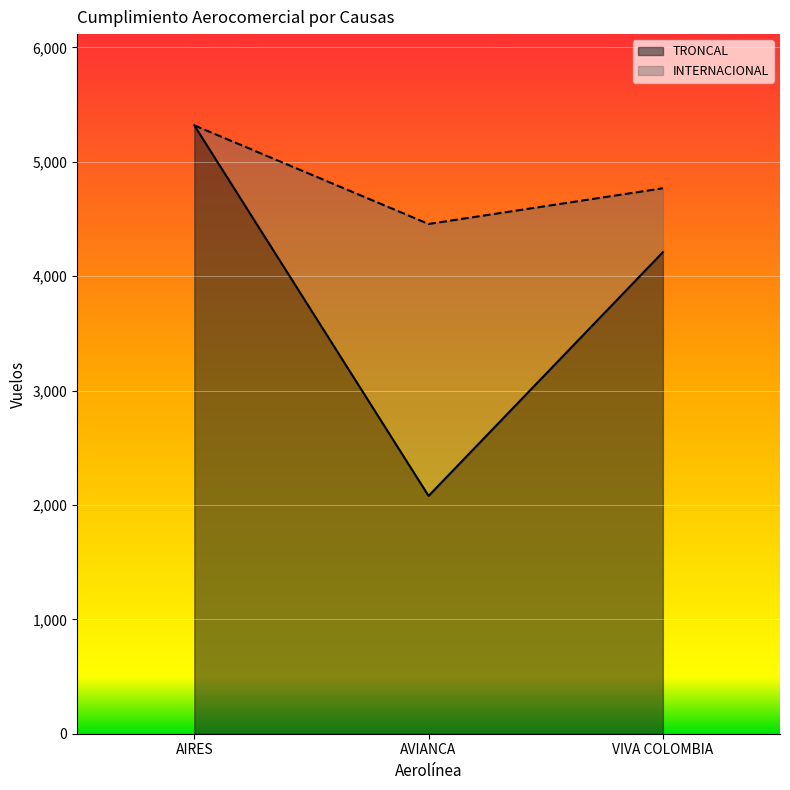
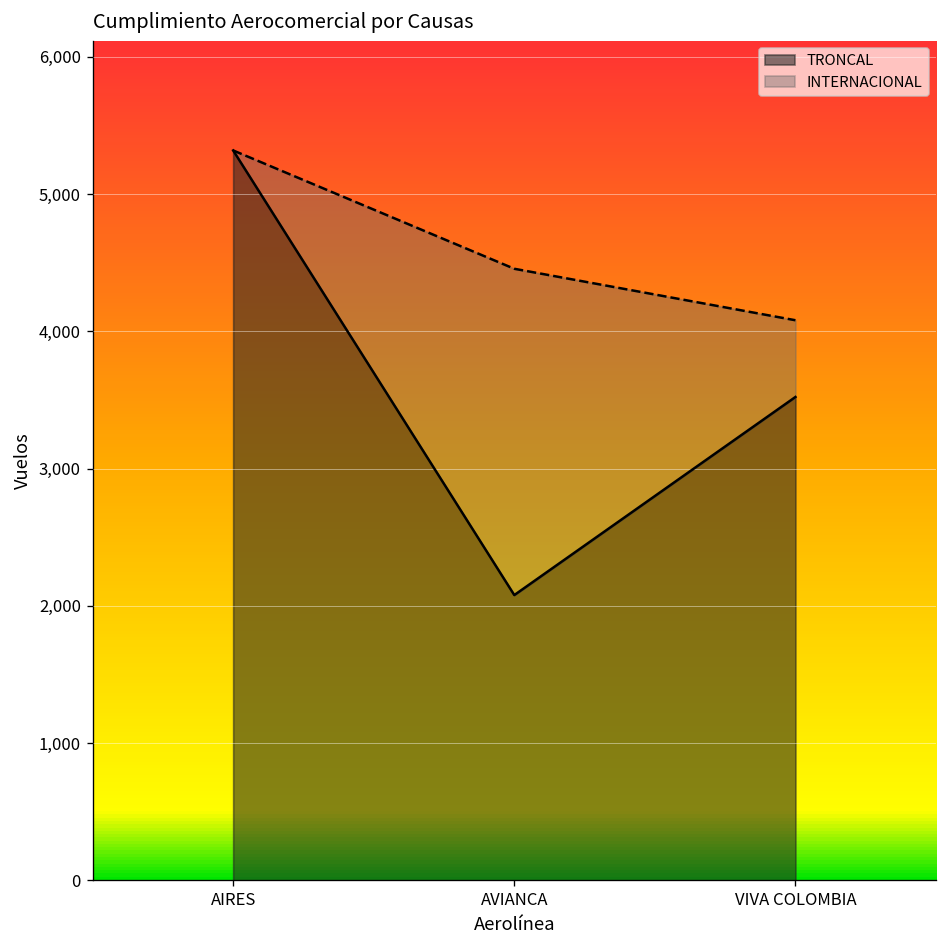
  {
    "TRONCAL": {
      "AVIANCA": "2,080",
-     "VIVA COLOMBIA": "4,210"
+     "VIVA COLOMBIA": "3,520"
    },
    "INTERNACIONAL": {
      "AVIANCA": "2,380",
      "VIVA COLOMBIA": "560"
    }
  }
